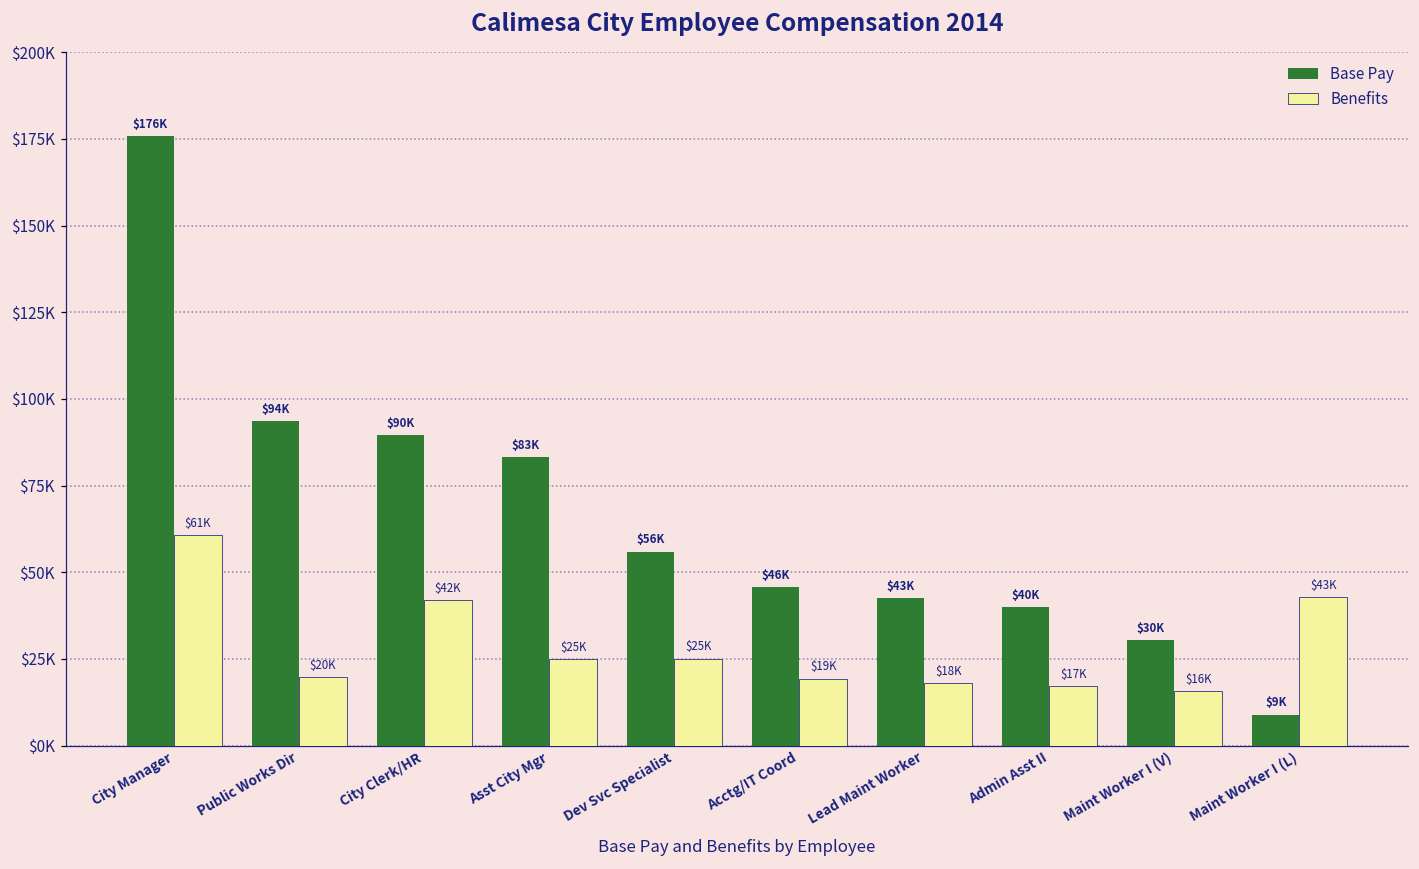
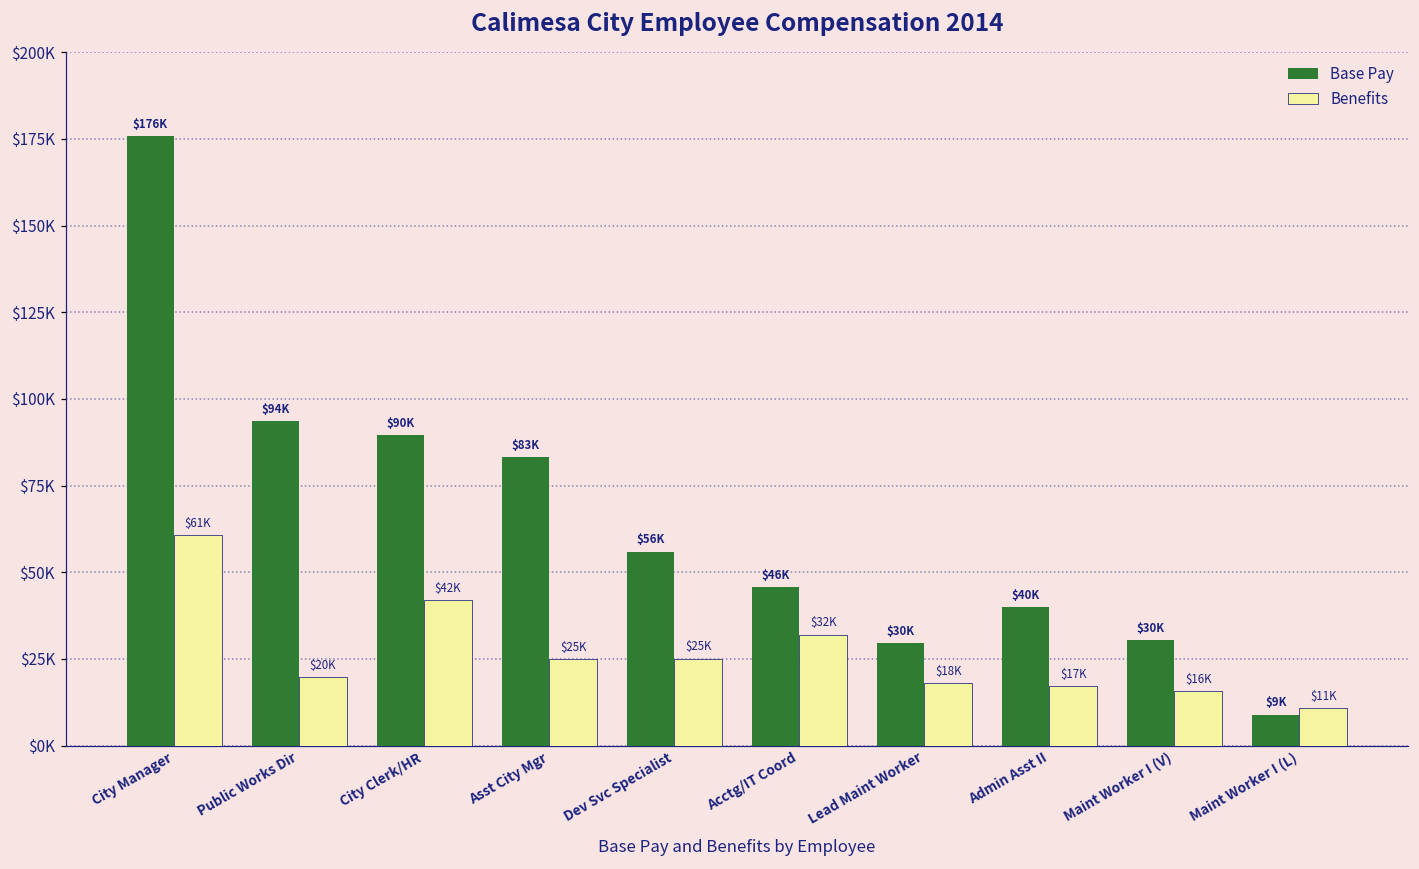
  {
    "Base Pay": {
      "City Manager": "$176K",
      "Public Works Dir": "$94K",
      "City Clerk/HR": "$90K",
      "Asst City Mgr": "$83K",
      "Dev Svc Specialist": "$56K",
      "Acctg/IT Coord": "$46K",
-     "Lead Maint Worker": "$43K",
+     "Lead Maint Worker": "$30K",
      "Admin Asst II": "$40K",
      "Maint Worker I (V)": "$30K",
      "Maint Worker I (L)": "$9K"
    },
    "Benefits": {
      "City Manager": "$61K",
      "Public Works Dir": "$20K",
      "City Clerk/HR": "$42K",
      "Asst City Mgr": "$25K",
      "Dev Svc Specialist": "$25K",
-     "Acctg/IT Coord": "$19K",
+     "Acctg/IT Coord": "$32K",
      "Lead Maint Worker": "$18K",
      "Admin Asst II": "$17K",
      "Maint Worker I (V)": "$16K",
-     "Maint Worker I (L)": "$43K"
+     "Maint Worker I (L)": "$11K"
    }
  }
